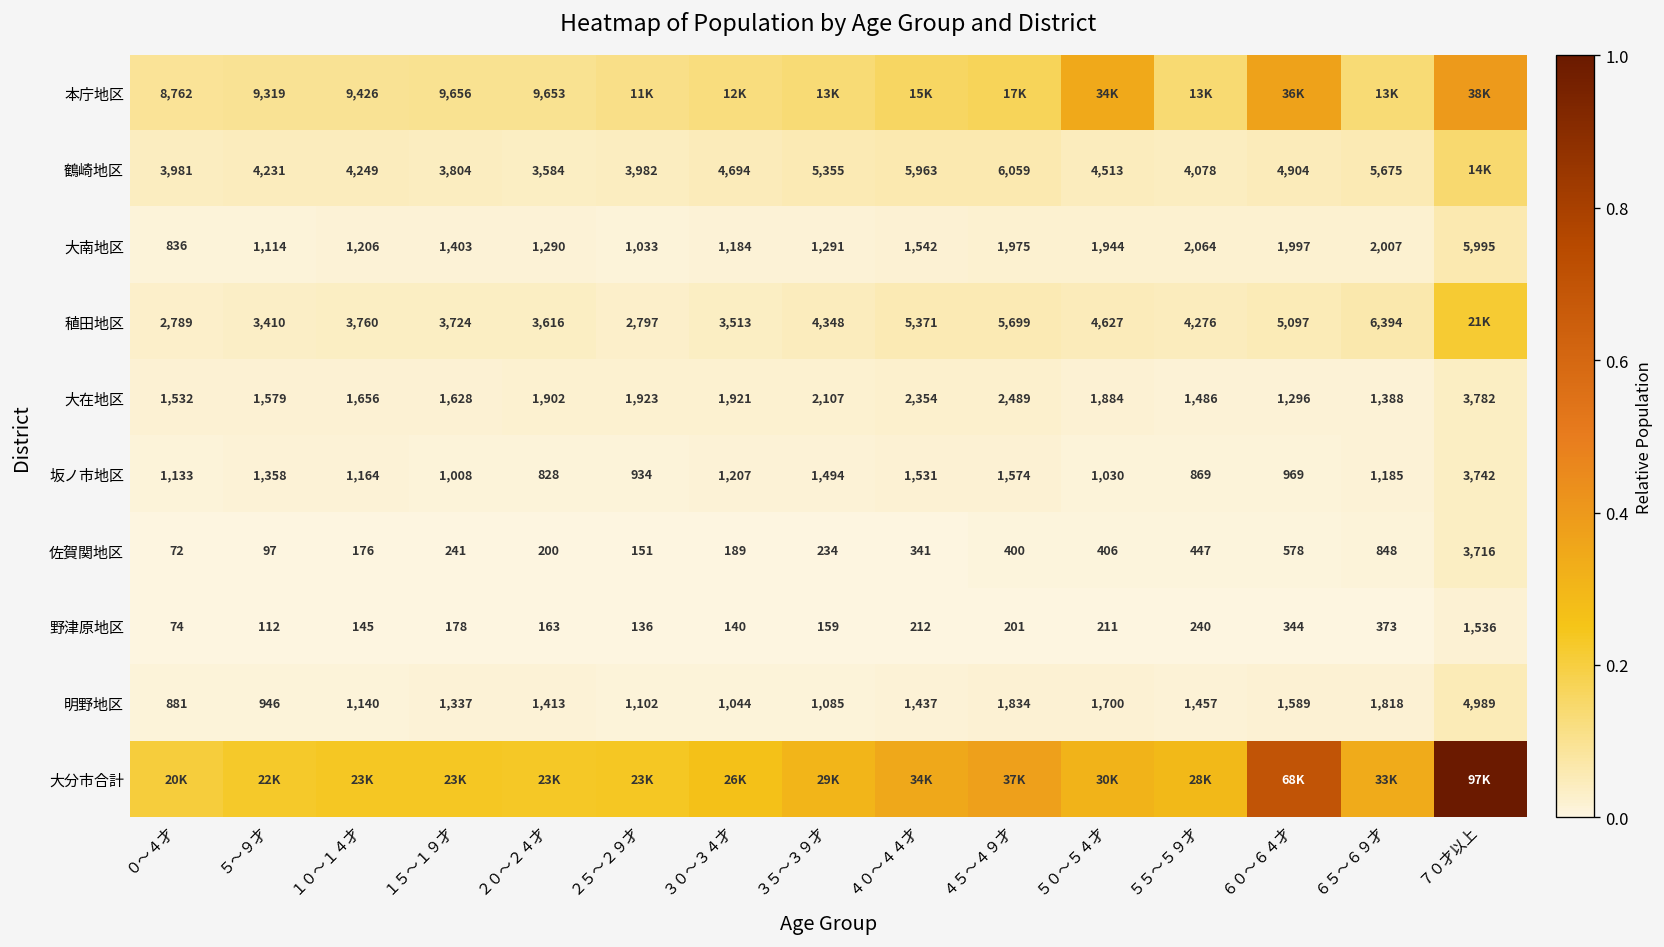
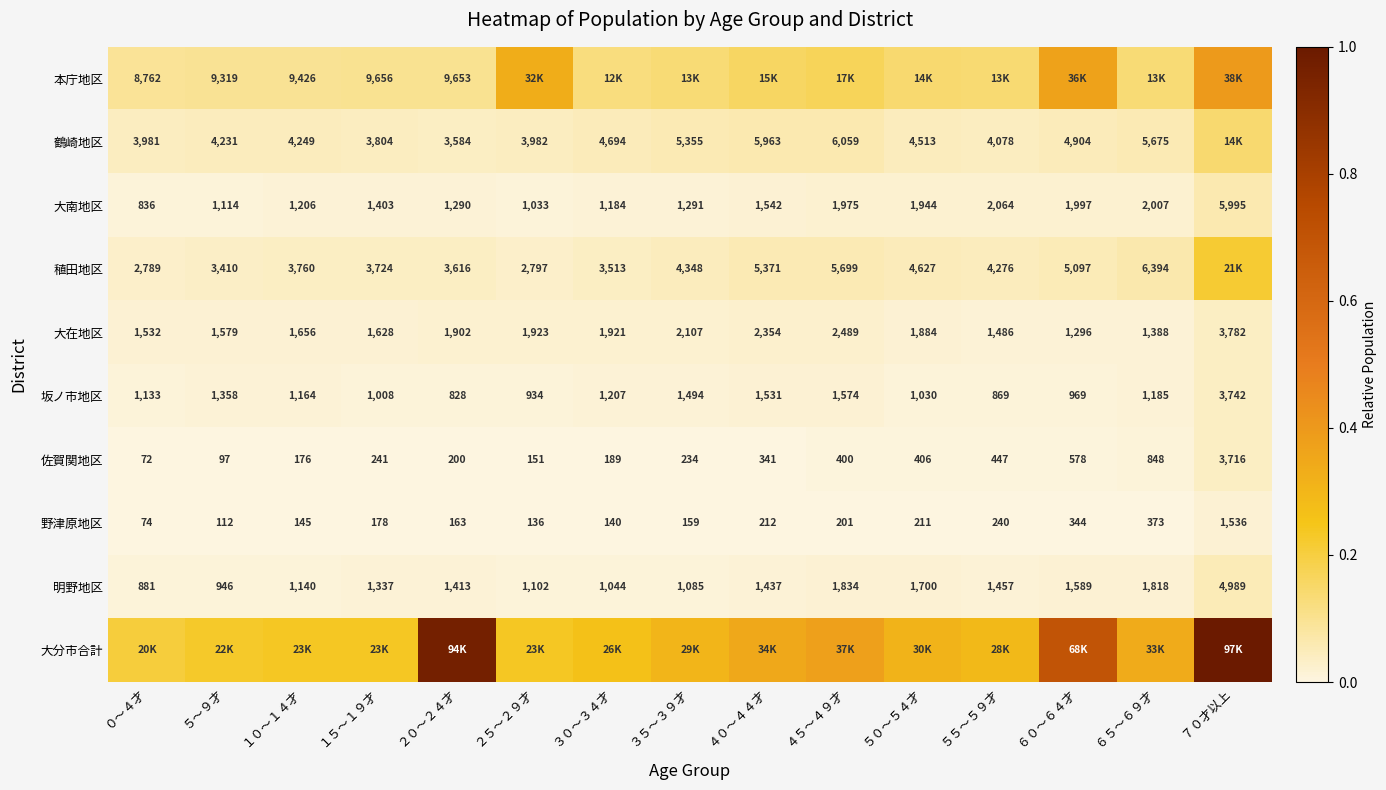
  {
    "本庁地区": {
      "０～４才": "8,762",
      "５～９才": "9,319",
      "１０～１４才": "9,426",
      "１５～１９才": "9,656",
      "２０～２４才": "9,653",
-     "２５～２９才": "11K",
+     "２５～２９才": "32K",
      "３０～３４才": "12K",
      "３５～３９才": "13K",
      "４０～４４才": "15K",
      "４５～４９才": "17K",
-     "５０～５４才": "34K",
+     "５０～５４才": "14K",
      "５５～５９才": "13K",
      "６０～６４才": "36K",
      "６５～６９才": "13K",
      "７０才以上": "38K"
    },
    "鶴崎地区": {
      "０～４才": "3,981",
      "５～９才": "4,231",
      "１０～１４才": "4,249",
      "１５～１９才": "3,804",
      "２０～２４才": "3,584",
      "２５～２９才": "3,982",
      "３０～３４才": "4,694",
      "３５～３９才": "5,355",
      "４０～４４才": "5,963",
      "４５～４９才": "6,059",
      "５０～５４才": "4,513",
      "５５～５９才": "4,078",
      "６０～６４才": "4,904",
      "６５～６９才": "5,675",
      "７０才以上": "14K"
    },
    "大南地区": {
      "０～４才": "836",
      "５～９才": "1,114",
      "１０～１４才": "1,206",
      "１５～１９才": "1,403",
      "２０～２４才": "1,290",
      "２５～２９才": "1,033",
      "３０～３４才": "1,184",
      "３５～３９才": "1,291",
      "４０～４４才": "1,542",
      "４５～４９才": "1,975",
      "５０～５４才": "1,944",
      "５５～５９才": "2,064",
      "６０～６４才": "1,997",
      "６５～６９才": "2,007",
      "７０才以上": "5,995"
    },
    "稙田地区": {
      "０～４才": "2,789",
      "５～９才": "3,410",
      "１０～１４才": "3,760",
      "１５～１９才": "3,724",
      "２０～２４才": "3,616",
      "２５～２９才": "2,797",
      "３０～３４才": "3,513",
      "３５～３９才": "4,348",
      "４０～４４才": "5,371",
      "４５～４９才": "5,699",
      "５０～５４才": "4,627",
      "５５～５９才": "4,276",
      "６０～６４才": "5,097",
      "６５～６９才": "6,394",
      "７０才以上": "21K"
    },
    "大在地区": {
      "０～４才": "1,532",
      "５～９才": "1,579",
      "１０～１４才": "1,656",
      "１５～１９才": "1,628",
      "２０～２４才": "1,902",
      "２５～２９才": "1,923",
      "３０～３４才": "1,921",
      "３５～３９才": "2,107",
      "４０～４４才": "2,354",
      "４５～４９才": "2,489",
      "５０～５４才": "1,884",
      "５５～５９才": "1,486",
      "６０～６４才": "1,296",
      "６５～６９才": "1,388",
      "７０才以上": "3,782"
    },
    "坂ノ市地区": {
      "０～４才": "1,133",
      "５～９才": "1,358",
      "１０～１４才": "1,164",
      "１５～１９才": "1,008",
      "２０～２４才": "828",
      "２５～２９才": "934",
      "３０～３４才": "1,207",
      "３５～３９才": "1,494",
      "４０～４４才": "1,531",
      "４５～４９才": "1,574",
      "５０～５４才": "1,030",
      "５５～５９才": "869",
      "６０～６４才": "969",
      "６５～６９才": "1,185",
      "７０才以上": "3,742"
    },
    "佐賀関地区": {
      "０～４才": "72",
      "５～９才": "97",
      "１０～１４才": "176",
      "１５～１９才": "241",
      "２０～２４才": "200",
      "２５～２９才": "151",
      "３０～３４才": "189",
      "３５～３９才": "234",
      "４０～４４才": "341",
      "４５～４９才": "400",
      "５０～５４才": "406",
      "５５～５９才": "447",
      "６０～６４才": "578",
      "６５～６９才": "848",
      "７０才以上": "3,716"
    },
    "野津原地区": {
      "０～４才": "74",
      "５～９才": "112",
      "１０～１４才": "145",
      "１５～１９才": "178",
      "２０～２４才": "163",
      "２５～２９才": "136",
      "３０～３４才": "140",
      "３５～３９才": "159",
      "４０～４４才": "212",
      "４５～４９才": "201",
      "５０～５４才": "211",
      "５５～５９才": "240",
      "６０～６４才": "344",
      "６５～６９才": "373",
      "７０才以上": "1,536"
    },
    "明野地区": {
      "０～４才": "881",
      "５～９才": "946",
      "１０～１４才": "1,140",
      "１５～１９才": "1,337",
      "２０～２４才": "1,413",
      "２５～２９才": "1,102",
      "３０～３４才": "1,044",
      "３５～３９才": "1,085",
      "４０～４４才": "1,437",
      "４５～４９才": "1,834",
      "５０～５４才": "1,700",
      "５５～５９才": "1,457",
      "６０～６４才": "1,589",
      "６５～６９才": "1,818",
      "７０才以上": "4,989"
    },
    "大分市合計": {
      "０～４才": "20K",
      "５～９才": "22K",
      "１０～１４才": "23K",
      "１５～１９才": "23K",
-     "２０～２４才": "23K",
+     "２０～２４才": "94K",
      "２５～２９才": "23K",
      "３０～３４才": "26K",
      "３５～３９才": "29K",
      "４０～４４才": "34K",
      "４５～４９才": "37K",
      "５０～５４才": "30K",
      "５５～５９才": "28K",
      "６０～６４才": "68K",
      "６５～６９才": "33K",
      "７０才以上": "97K"
    }
  }
